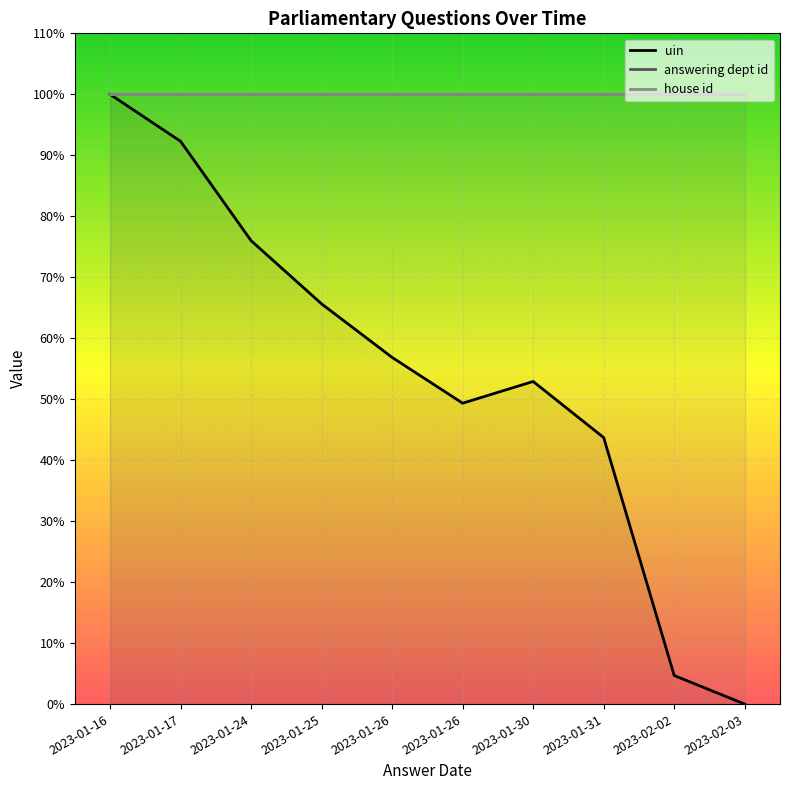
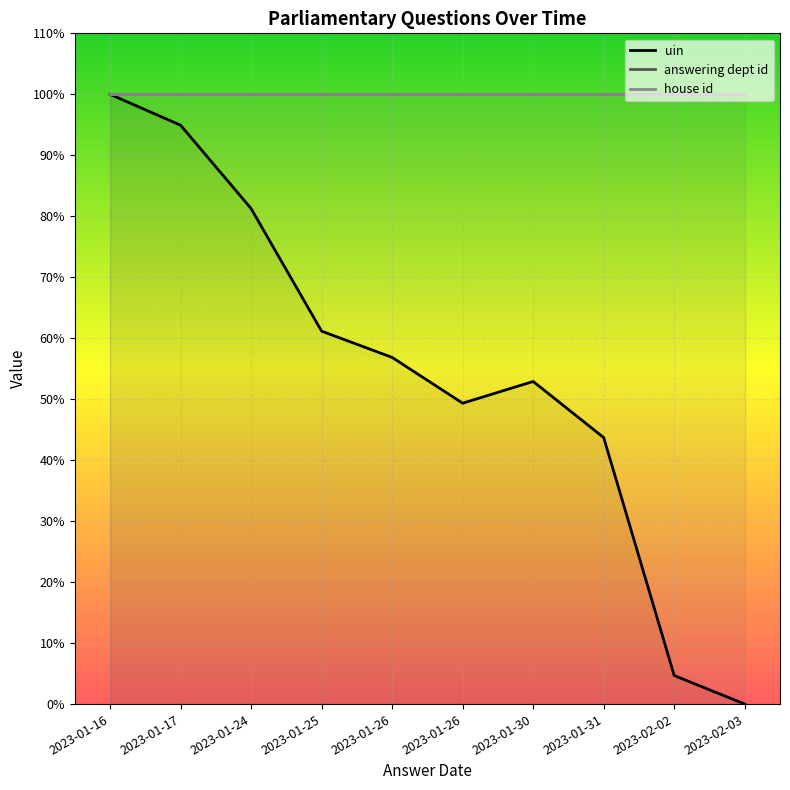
  {
    "uin": {
-     "2023-01-17": "92%",
-     "2023-01-24": "76%",
-     "2023-01-25": "66%",
+     "2023-01-17": "95%",
+     "2023-01-24": "81%",
+     "2023-01-25": "61%",
      "2023-01-30": "53%",
      "2023-01-31": "44%",
      "2023-02-02": "5%",
      "2023-02-03": "0%"
    },
    "house id": {
      "2023-01-17": "100%",
      "2023-01-24": "100%",
      "2023-01-25": "100%",
      "2023-01-30": "100%",
      "2023-01-31": "100%"
    }
  }
